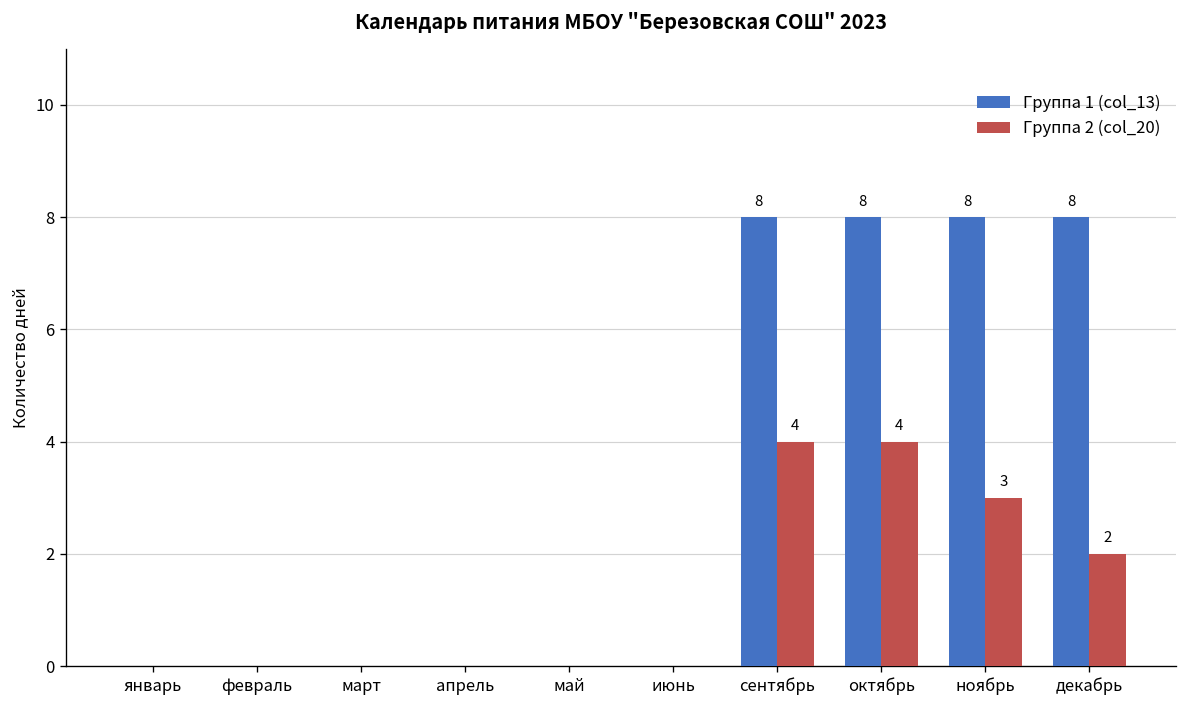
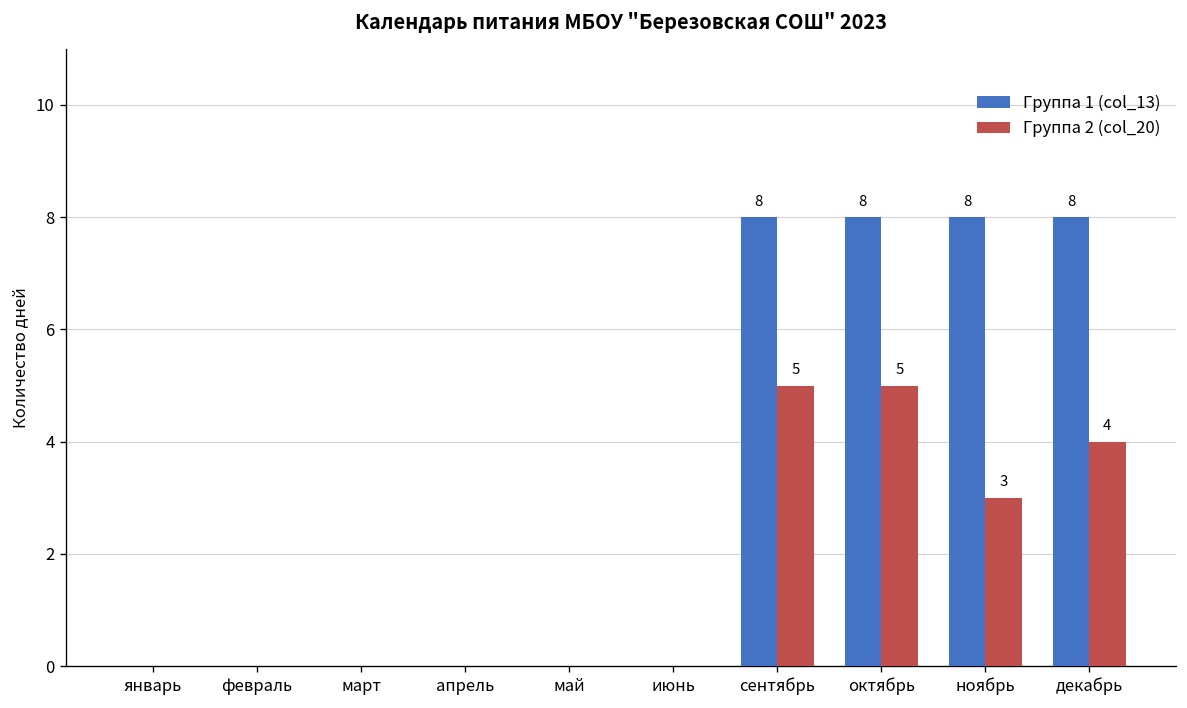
  {
    "Группа 1 (col_13)": {
      "сентябрь": 8,
      "октябрь": 8,
      "ноябрь": 8,
      "декабрь": 8
    },
    "Группа 2 (col_20)": {
-     "сентябрь": 4,
-     "октябрь": 4,
+     "сентябрь": 5,
+     "октябрь": 5,
      "ноябрь": 3,
-     "декабрь": 2
+     "декабрь": 4
    }
  }
